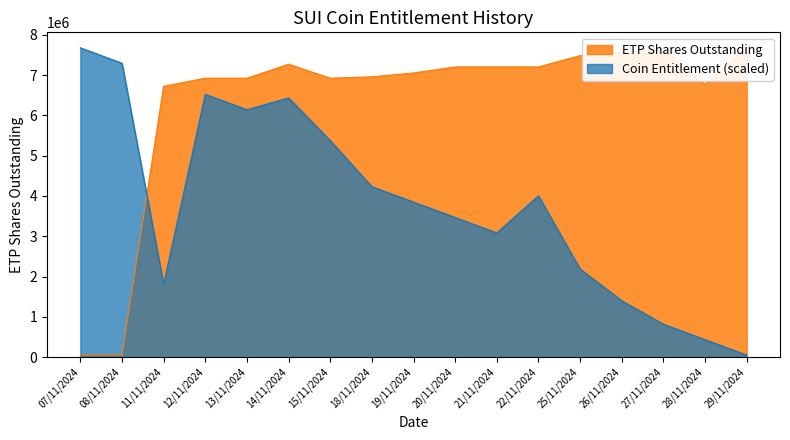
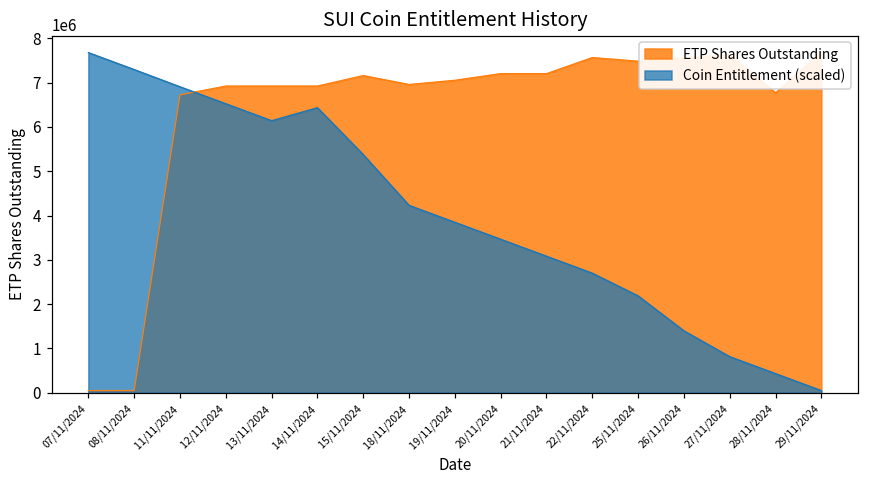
  {
    "ETP Shares Outstanding": {
      "07/11/2024": 100000,
      "08/11/2024": 100000,
      "11/11/2024": 6700000,
      "12/11/2024": 6900000,
      "13/11/2024": 6900000,
-     "14/11/2024": 7300000,
-     "15/11/2024": 6900000,
+     "14/11/2024": 6900000,
+     "15/11/2024": 7200000,
      "18/11/2024": 7000000,
      "19/11/2024": 7100000,
      "20/11/2024": 7200000,
      "21/11/2024": 7200000,
-     "22/11/2024": 7200000,
+     "22/11/2024": 7600000,
      "25/11/2024": 7500000,
      "28/11/2024": 6800000
    },
    "Coin Entitlement (scaled)": {
      "07/11/2024": 7700000,
      "08/11/2024": 7300000,
-     "11/11/2024": 1800000,
+     "11/11/2024": 6900000,
      "12/11/2024": 6500000,
      "13/11/2024": 6100000,
      "14/11/2024": 6400000,
      "15/11/2024": 5400000,
      "18/11/2024": 4200000,
      "19/11/2024": 3800000,
      "20/11/2024": 3500000,
      "21/11/2024": 3100000,
-     "22/11/2024": 4000000,
+     "22/11/2024": 2700000,
      "25/11/2024": 2200000,
      "26/11/2024": 1400000,
      "27/11/2024": 800000,
      "28/11/2024": 400000,
      "29/11/2024": 100000
    }
  }
